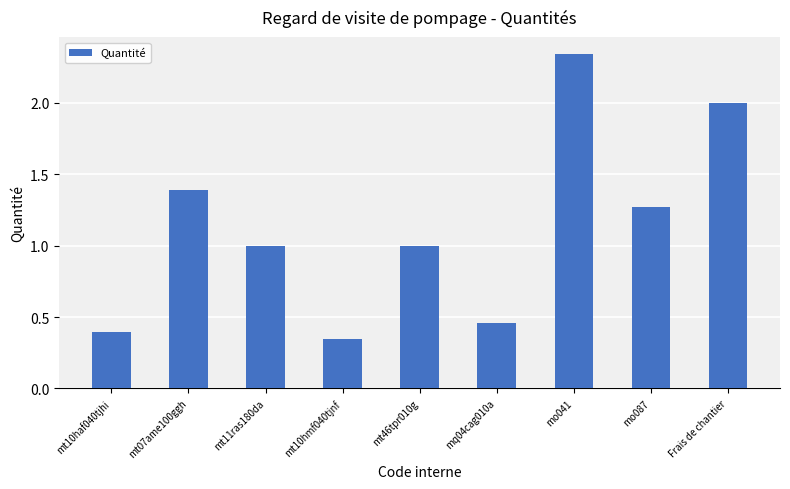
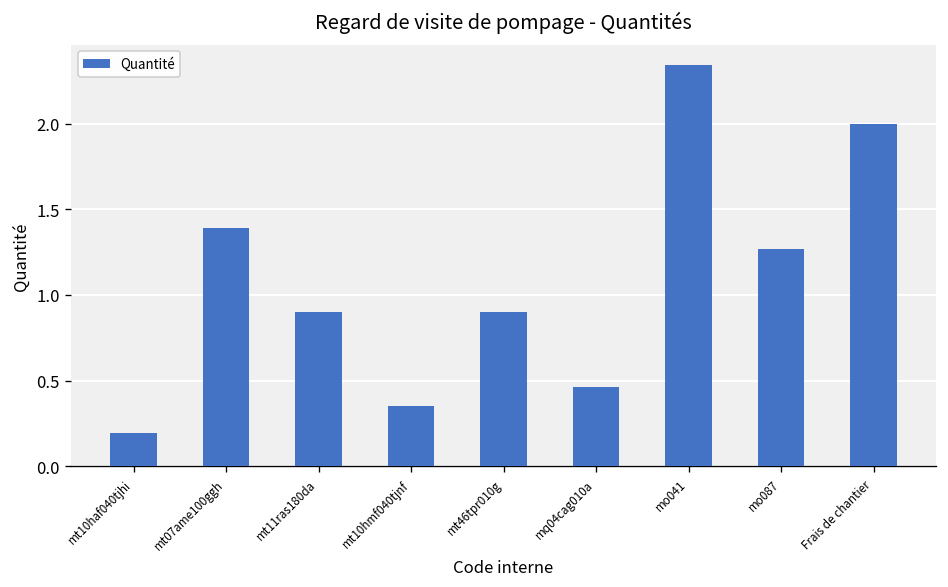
  {
-   "mt10haf040tjhi": 0.40,
+   "mt10haf040tjhi": 0.19,
    "mt07ame100ggh": 1.39,
-   "mt11ras180da": 1.0,
+   "mt11ras180da": 0.9,
    "mt10hmf040tjnf": 0.35,
-   "mt46tpr010g": 1.0,
+   "mt46tpr010g": 0.9,
    "mq04cag010a": 0.46,
    "mo041": 2.35,
    "mo087": 1.27,
    "Frais de chantier": 2.00
  }
